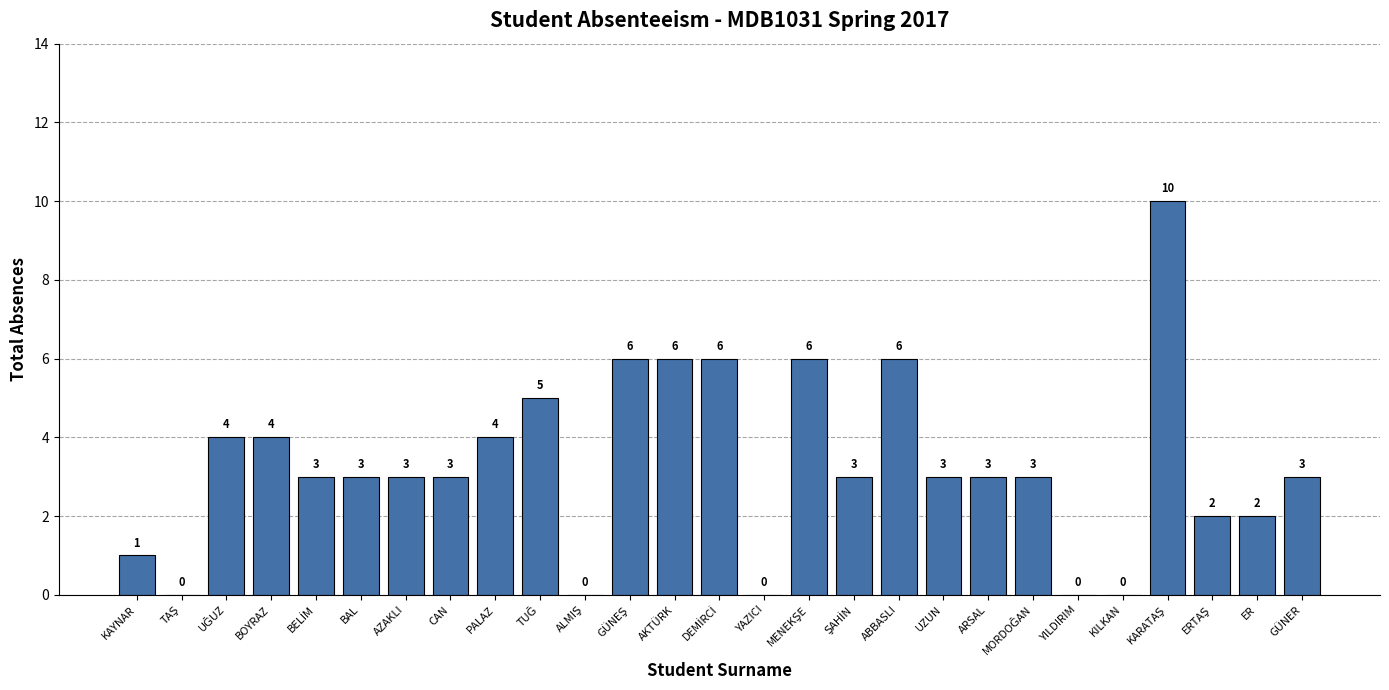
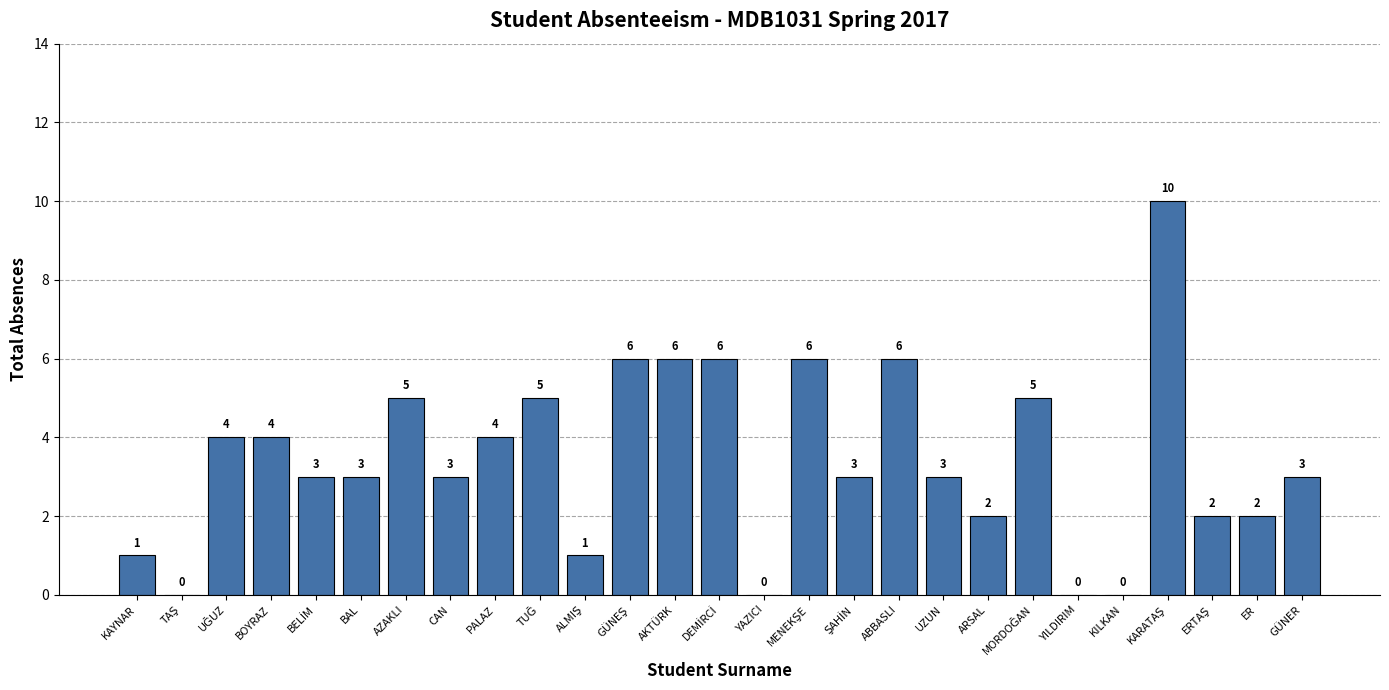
  {
    "KAYNAR": 1,
    "TAŞ": 0,
    "UĞUZ": 4,
    "BOYRAZ": 4,
    "BELİM": 3,
    "BAL": 3,
-   "AZAKLI": 3,
+   "AZAKLI": 5,
    "CAN": 3,
    "PALAZ": 4,
    "TUĞ": 5,
-   "ALMIŞ": 0,
+   "ALMIŞ": 1,
    "GÜNEŞ": 6,
    "AKTÜRK": 6,
    "DEMİRCİ": 6,
    "YAZICI": 0,
    "MENEKŞE": 6,
    "ŞAHİN": 3,
    "ABBASLI": 6,
    "UZUN": 3,
-   "ARSAL": 3,
-   "MORDOĞAN": 3,
+   "ARSAL": 2,
+   "MORDOĞAN": 5,
    "YILDIRIM": 0,
    "KILKAN": 0,
    "KARATAŞ": 10,
    "ERTAŞ": 2,
    "ER": 2,
    "GÜNER": 3
  }
